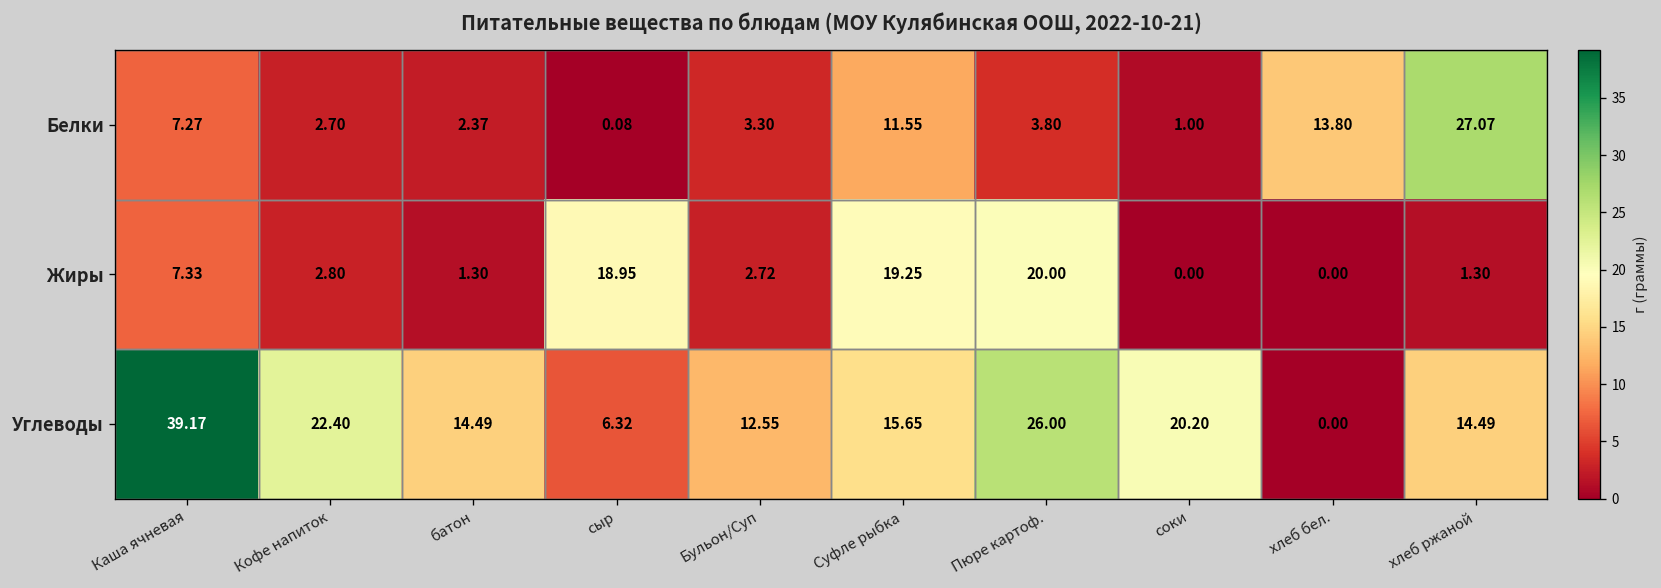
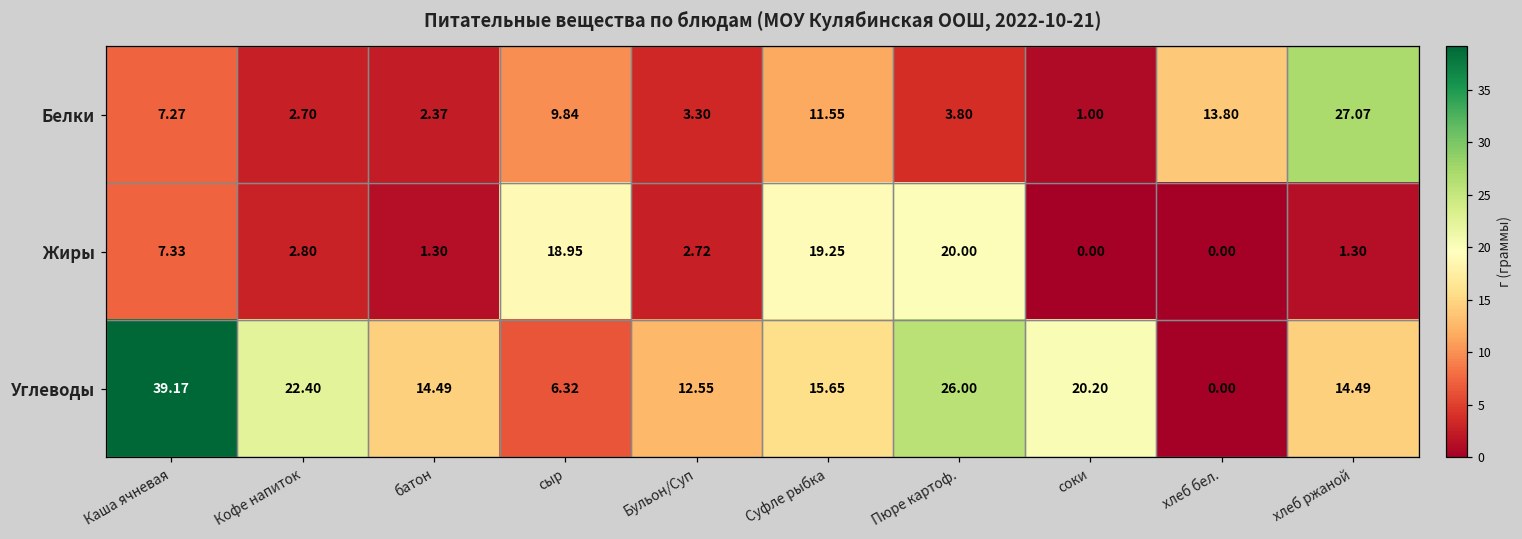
  {
    "Белки": {
      "Каша ячневая": 7.27,
      "Кофе напиток": 2.70,
      "батон": 2.37,
-     "сыр": 0.08,
+     "сыр": 9.84,
      "Бульон/Суп": 3.30,
      "Суфле рыбка": 11.55,
      "Пюре картоф.": 3.80,
      "соки": 1.00,
      "хлеб бел.": 13.80,
      "хлеб ржаной": 27.07
    },
    "Жиры": {
      "Каша ячневая": 7.33,
      "Кофе напиток": 2.80,
      "батон": 1.30,
      "сыр": 18.95,
      "Бульон/Суп": 2.72,
      "Суфле рыбка": 19.25,
      "Пюре картоф.": 20.00,
      "соки": 0.00,
      "хлеб бел.": 0.00,
      "хлеб ржаной": 1.30
    },
    "Углеводы": {
      "Каша ячневая": 39.17,
      "Кофе напиток": 22.40,
      "батон": 14.49,
      "сыр": 6.32,
      "Бульон/Суп": 12.55,
      "Суфле рыбка": 15.65,
      "Пюре картоф.": 26.00,
      "соки": 20.20,
      "хлеб бел.": 0.00,
      "хлеб ржаной": 14.49
    }
  }
